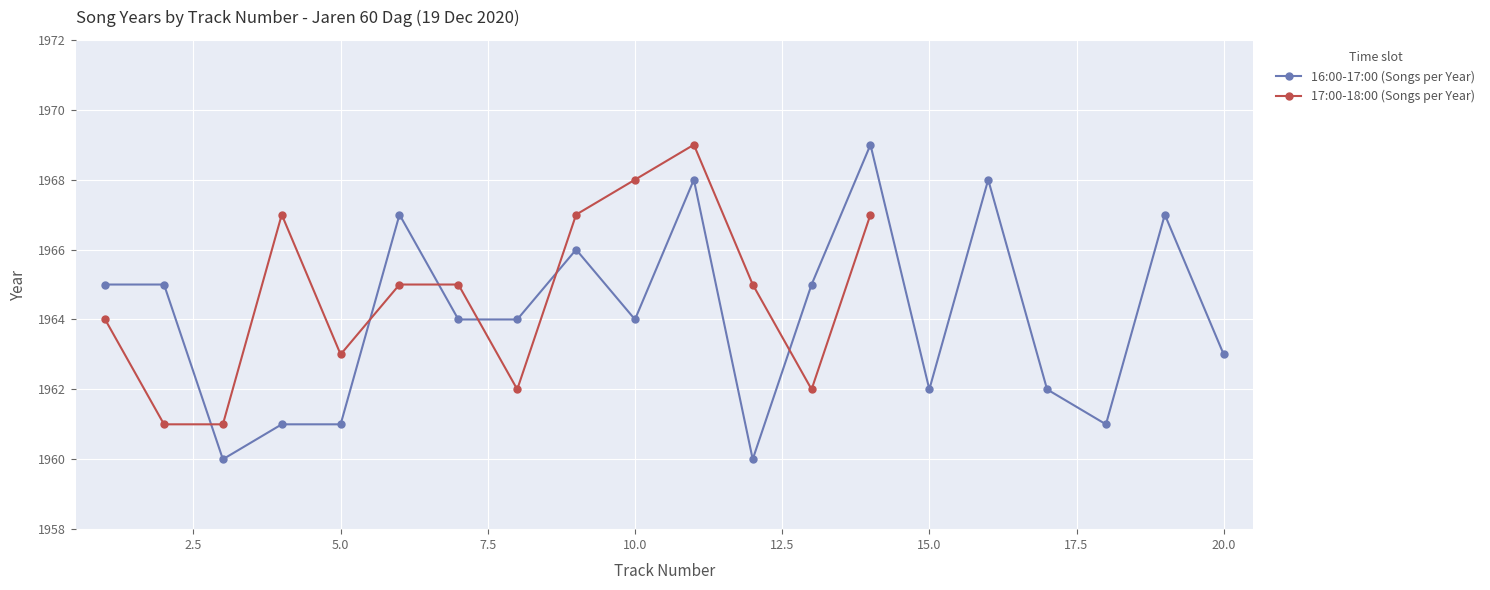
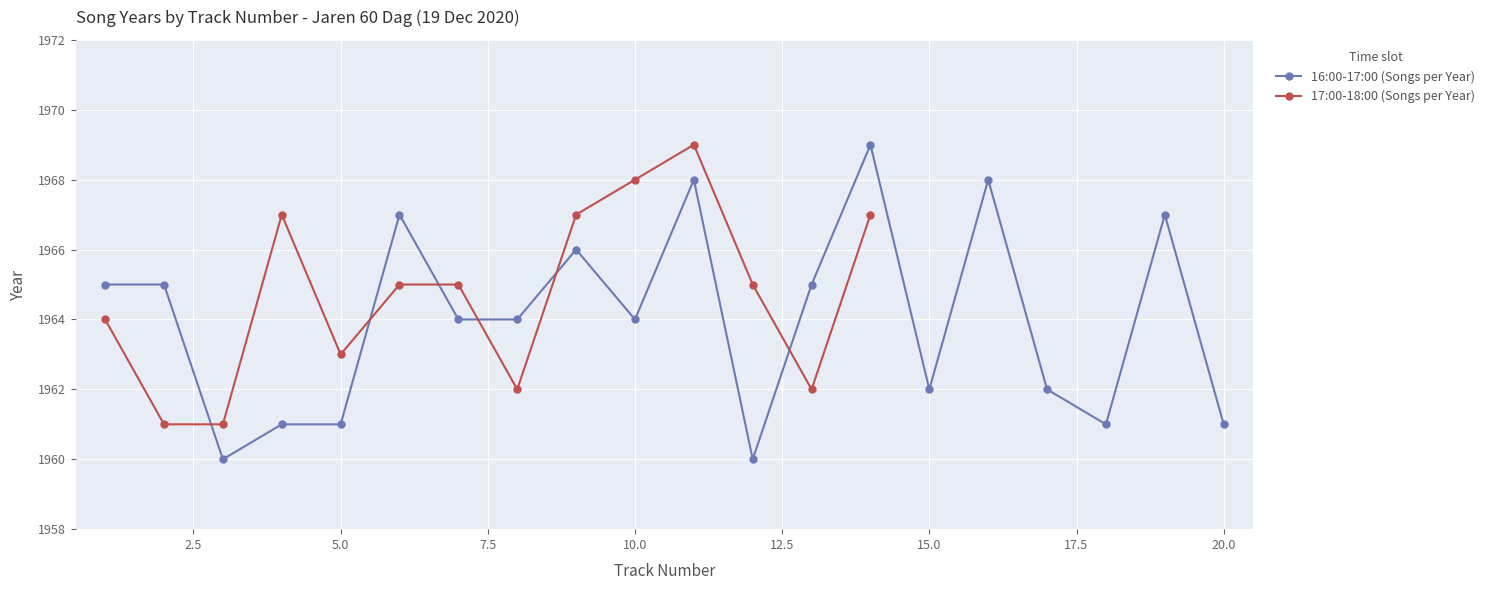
  {
    "16:00-17:00 (Songs per Year)": {
      "5.0": 1961,
      "10.0": 1964,
      "15.0": 1962,
-     "20.0": 1963
+     "20.0": 1961
    },
    "17:00-18:00 (Songs per Year)": {
      "5.0": 1963,
      "10.0": 1968
    }
  }
